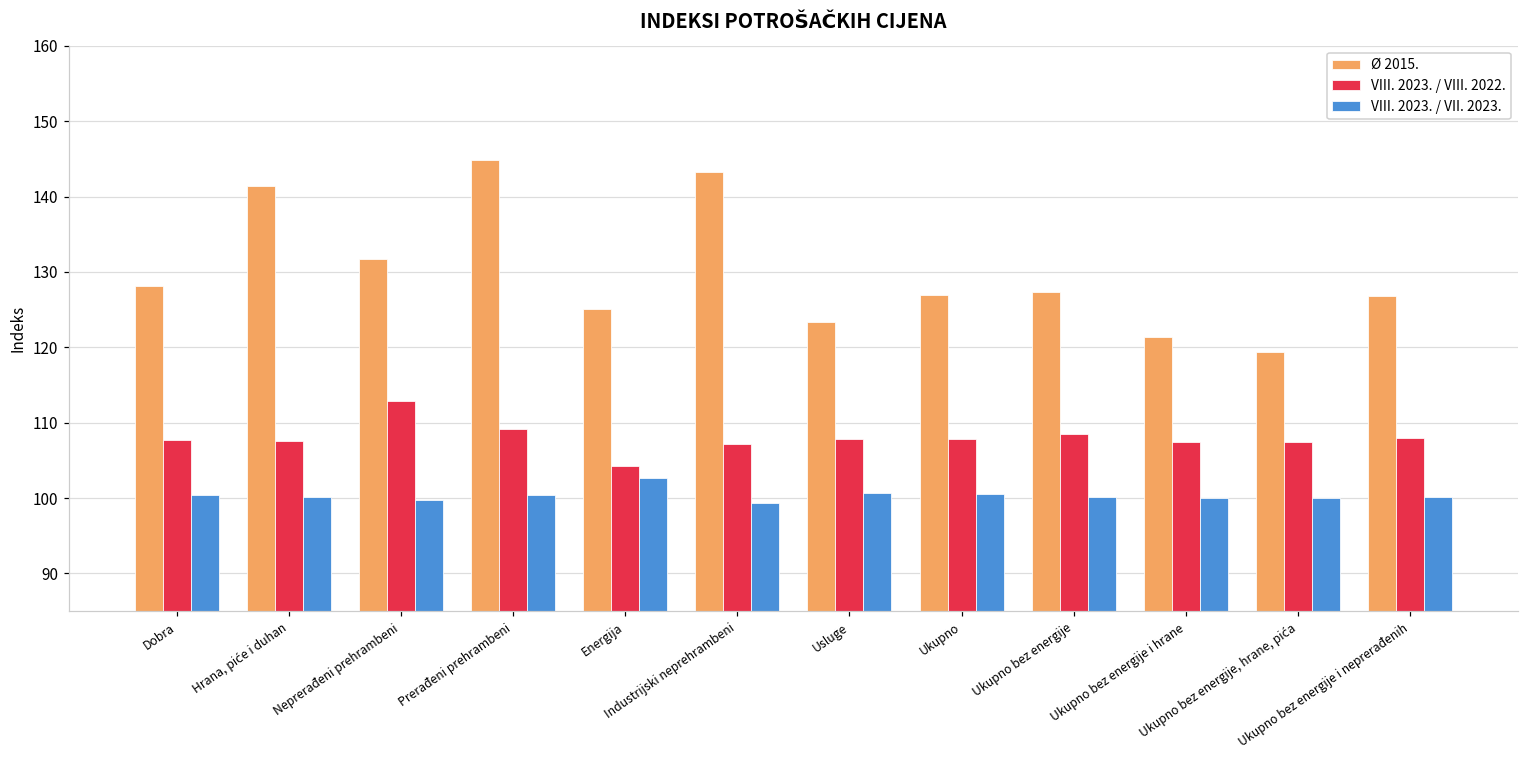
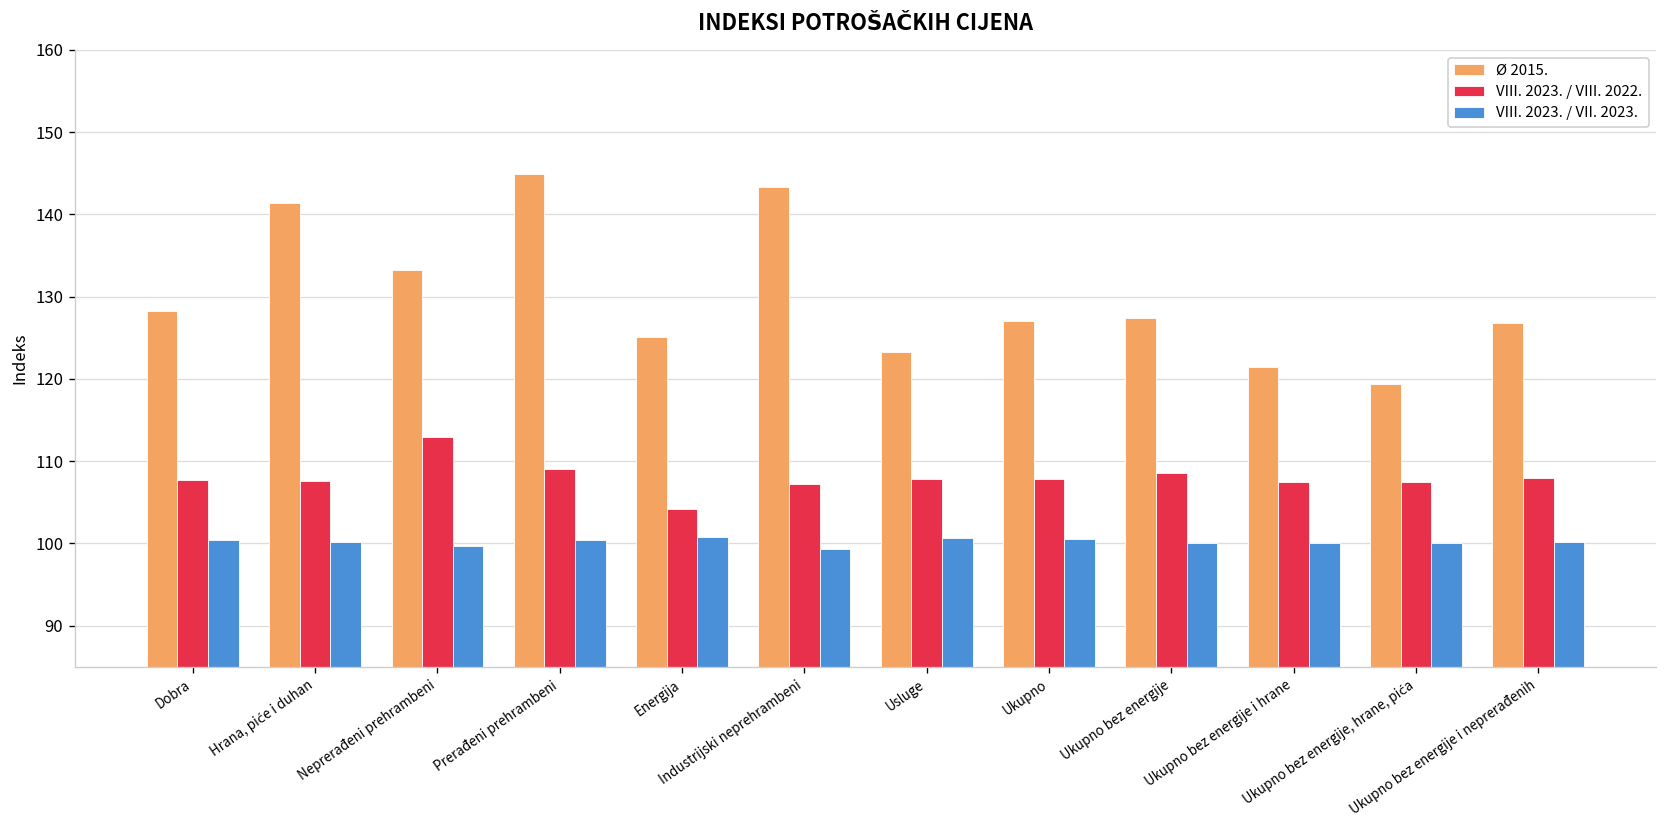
  {
    "Ø 2015.": {
      "Dobra": 128,
      "Hrana, piće i duhan": 141,
-     "Neprerađeni prehrambeni": 132,
+     "Neprerađeni prehrambeni": 133,
      "Prerađeni prehrambeni": 145,
      "Energija": 125,
      "Industrijski neprehrambeni": 143,
      "Usluge": 123,
      "Ukupno": 127,
      "Ukupno bez energije": 127,
      "Ukupno bez energije i hrane": 121,
      "Ukupno bez energije, hrane, pića": 119,
      "Ukupno bez energije i neprerađenih": 127
    },
    "VIII. 2023. / VIII. 2022.": {
      "Dobra": 108,
      "Hrana, piće i duhan": 108,
      "Neprerađeni prehrambeni": 113,
      "Prerađeni prehrambeni": 109,
      "Energija": 104,
      "Industrijski neprehrambeni": 107,
      "Usluge": 108,
      "Ukupno": 108,
      "Ukupno bez energije": 109,
      "Ukupno bez energije i hrane": 108,
      "Ukupno bez energije, hrane, pića": 108,
      "Ukupno bez energije i neprerađenih": 108
    },
    "VIII. 2023. / VII. 2023.": {
      "Dobra": 100,
      "Hrana, piće i duhan": 100,
      "Neprerađeni prehrambeni": 100,
      "Prerađeni prehrambeni": 100,
-     "Energija": 103,
+     "Energija": 101,
      "Industrijski neprehrambeni": 99,
      "Usluge": 101,
      "Ukupno": 101,
      "Ukupno bez energije": 100,
      "Ukupno bez energije i hrane": 100,
      "Ukupno bez energije, hrane, pića": 100,
      "Ukupno bez energije i neprerađenih": 100
    }
  }
